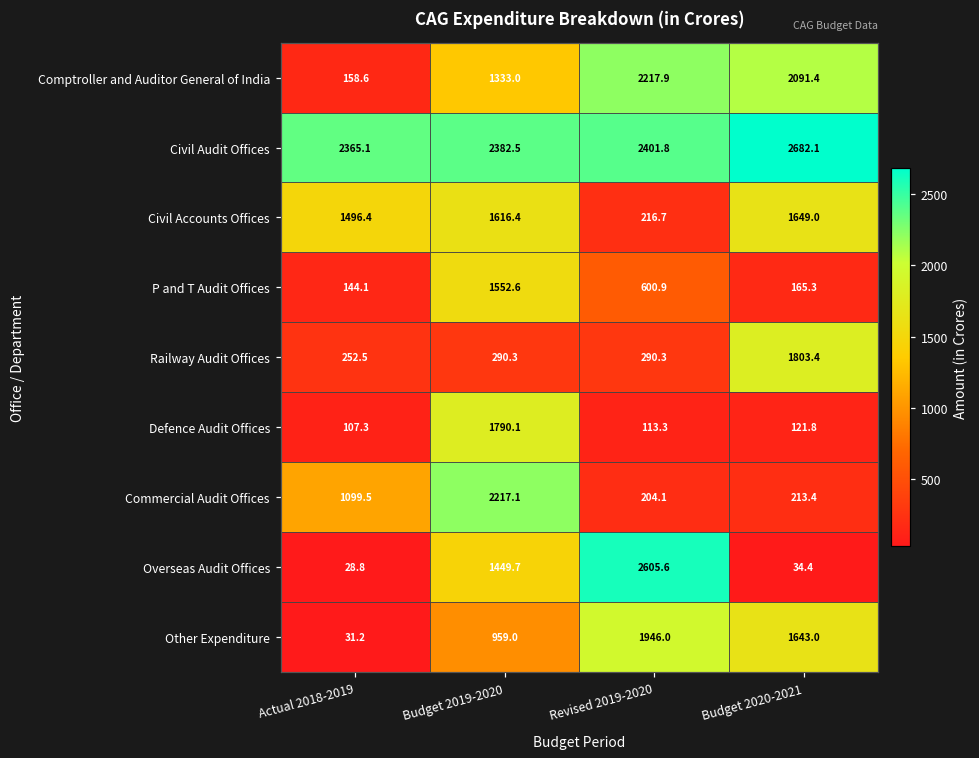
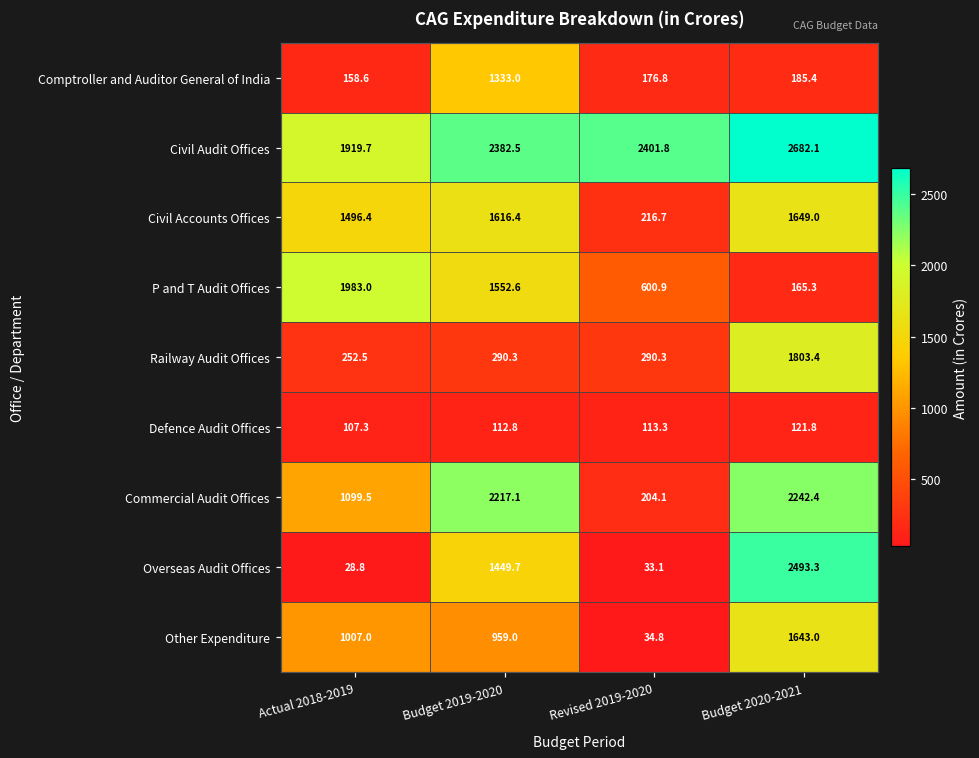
  {
    "Comptroller and Auditor General of India": {
      "Actual 2018-2019": 158.6,
      "Budget 2019-2020": 1333.0,
-     "Revised 2019-2020": 2217.9,
-     "Budget 2020-2021": 2091.4
+     "Revised 2019-2020": 176.8,
+     "Budget 2020-2021": 185.4
    },
    "Civil Audit Offices": {
-     "Actual 2018-2019": 2365.1,
+     "Actual 2018-2019": 1919.7,
      "Budget 2019-2020": 2382.5,
      "Revised 2019-2020": 2401.8,
      "Budget 2020-2021": 2682.1
    },
    "Civil Accounts Offices": {
      "Actual 2018-2019": 1496.4,
      "Budget 2019-2020": 1616.4,
      "Revised 2019-2020": 216.7,
      "Budget 2020-2021": 1649.0
    },
    "P and T Audit Offices": {
-     "Actual 2018-2019": 144.1,
+     "Actual 2018-2019": 1983.0,
      "Budget 2019-2020": 1552.6,
      "Revised 2019-2020": 600.9,
      "Budget 2020-2021": 165.3
    },
    "Railway Audit Offices": {
      "Actual 2018-2019": 252.5,
      "Budget 2019-2020": 290.3,
      "Revised 2019-2020": 290.3,
      "Budget 2020-2021": 1803.4
    },
    "Defence Audit Offices": {
      "Actual 2018-2019": 107.3,
-     "Budget 2019-2020": 1790.1,
+     "Budget 2019-2020": 112.8,
      "Revised 2019-2020": 113.3,
      "Budget 2020-2021": 121.8
    },
    "Commercial Audit Offices": {
      "Actual 2018-2019": 1099.5,
      "Budget 2019-2020": 2217.1,
      "Revised 2019-2020": 204.1,
-     "Budget 2020-2021": 213.4
+     "Budget 2020-2021": 2242.4
    },
    "Overseas Audit Offices": {
      "Actual 2018-2019": 28.8,
      "Budget 2019-2020": 1449.7,
-     "Revised 2019-2020": 2605.6,
-     "Budget 2020-2021": 34.4
+     "Revised 2019-2020": 33.1,
+     "Budget 2020-2021": 2493.3
    },
    "Other Expenditure": {
-     "Actual 2018-2019": 31.2,
+     "Actual 2018-2019": 1007.0,
      "Budget 2019-2020": 959.0,
-     "Revised 2019-2020": 1946.0,
+     "Revised 2019-2020": 34.8,
      "Budget 2020-2021": 1643.0
    }
  }
